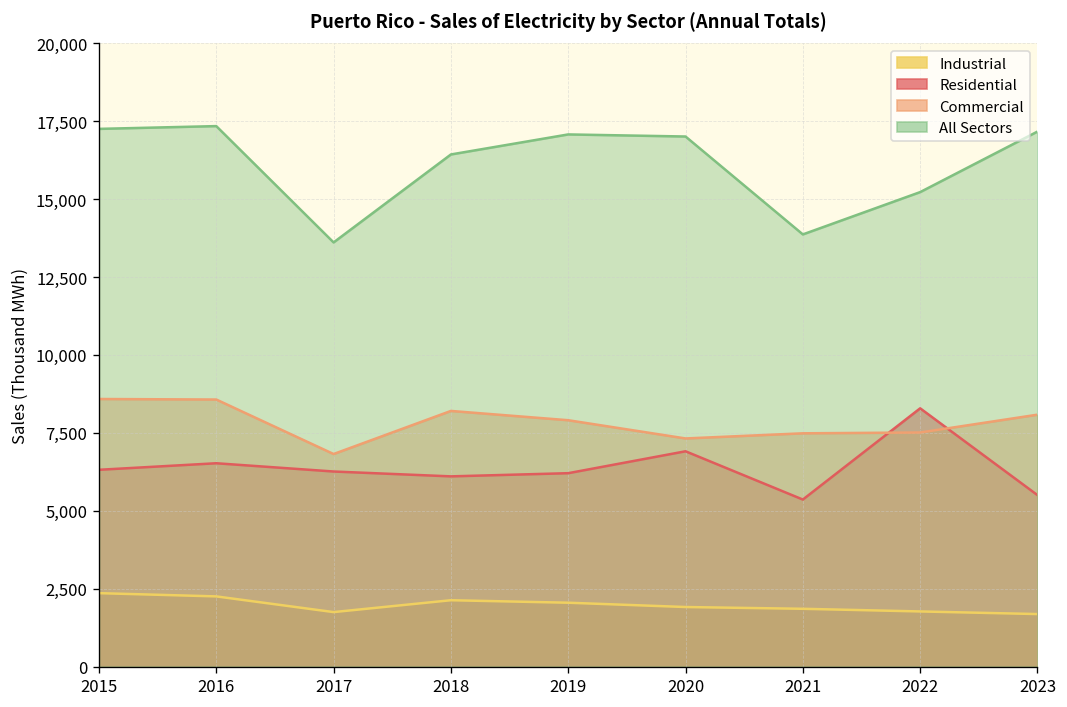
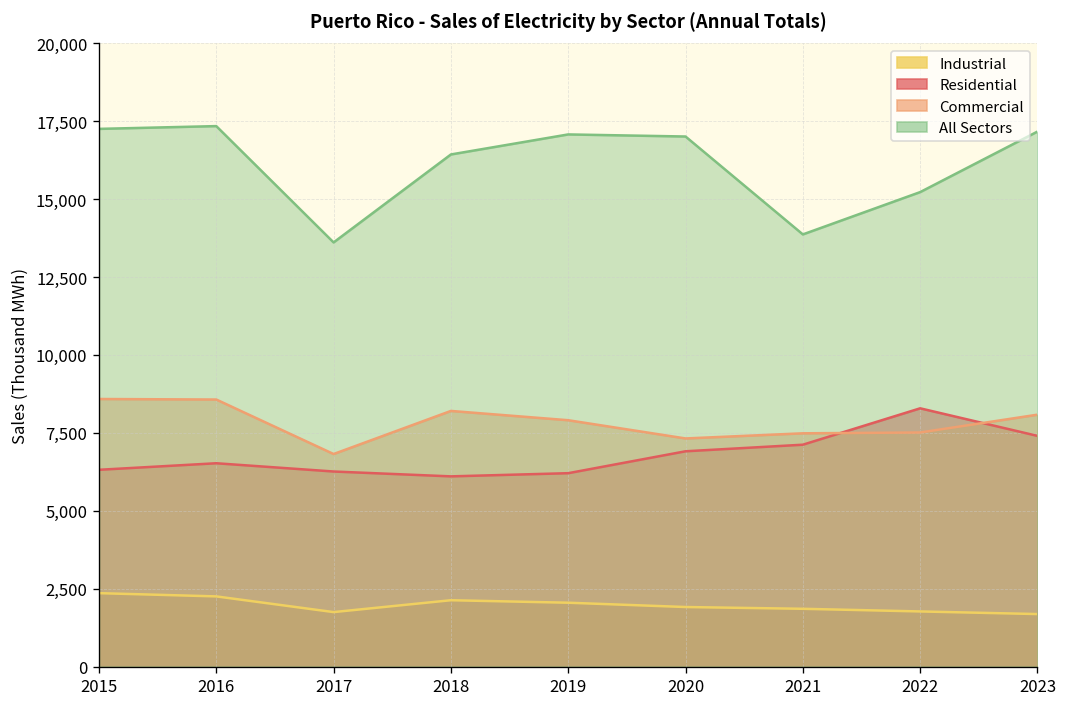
  {
    "Residential": {
      "2015": "6,300",
      "2016": "6,500",
      "2017": "6,300",
      "2018": "6,100",
      "2019": "6,200",
      "2020": "6,900",
-     "2021": "5,400",
+     "2021": "7,100",
      "2022": "8,300",
-     "2023": "5,500"
+     "2023": "7,400"
    },
    "All Sectors": {
      "2015": "17,300",
      "2016": "17,300",
      "2017": "13,600",
      "2018": "16,400",
      "2019": "17,100",
      "2020": "17,000",
      "2021": "13,900",
      "2022": "15,200",
      "2023": "17,200"
    }
  }
